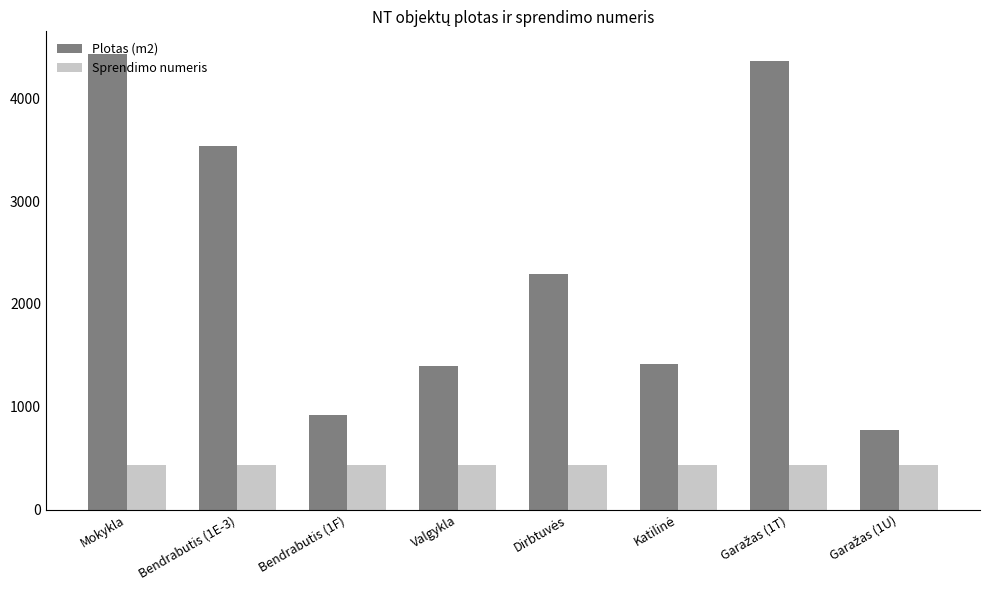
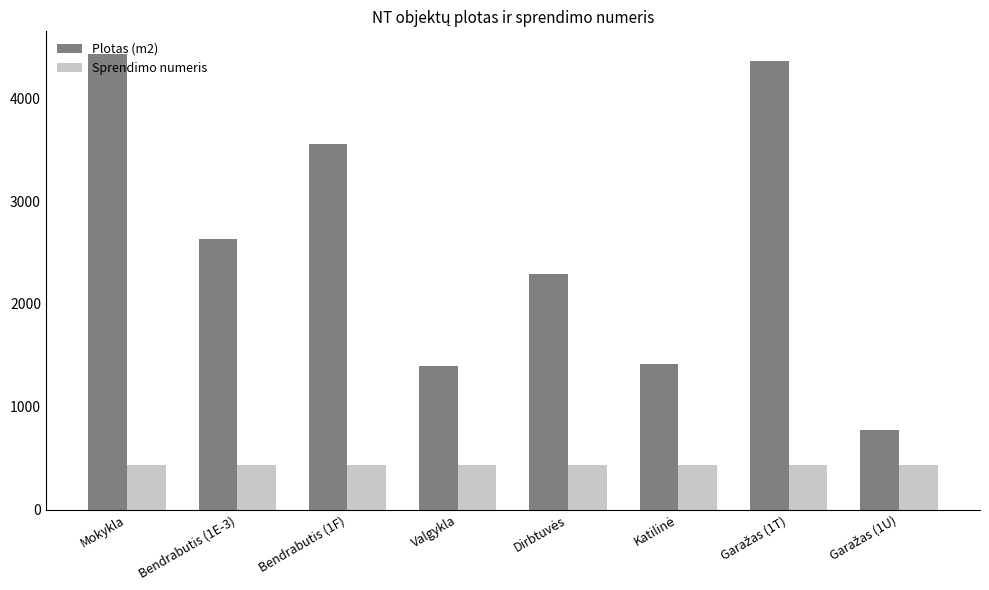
  {
    "Plotas (m2)": {
      "Mokykla": 4430,
-     "Bendrabutis (1E-3)": 3530,
-     "Bendrabutis (1F)": 920,
+     "Bendrabutis (1E-3)": 2630,
+     "Bendrabutis (1F)": 3550,
      "Valgykla": 1400,
      "Dirbtuvės": 2290,
      "Katilinė": 1420,
      "Garažas (1T)": 4360,
      "Garažas (1U)": 780
    },
    "Sprendimo numeris": {
      "Mokykla": 440,
      "Bendrabutis (1E-3)": 440,
      "Bendrabutis (1F)": 440,
      "Valgykla": 440,
      "Dirbtuvės": 440,
      "Katilinė": 440,
      "Garažas (1T)": 440,
      "Garažas (1U)": 440
    }
  }
